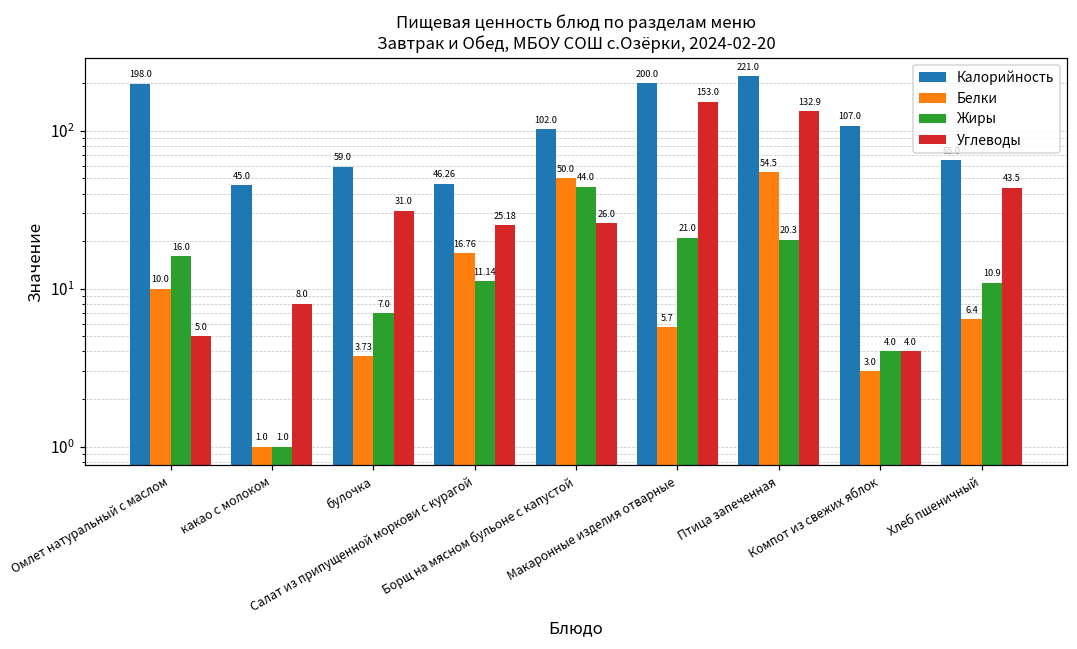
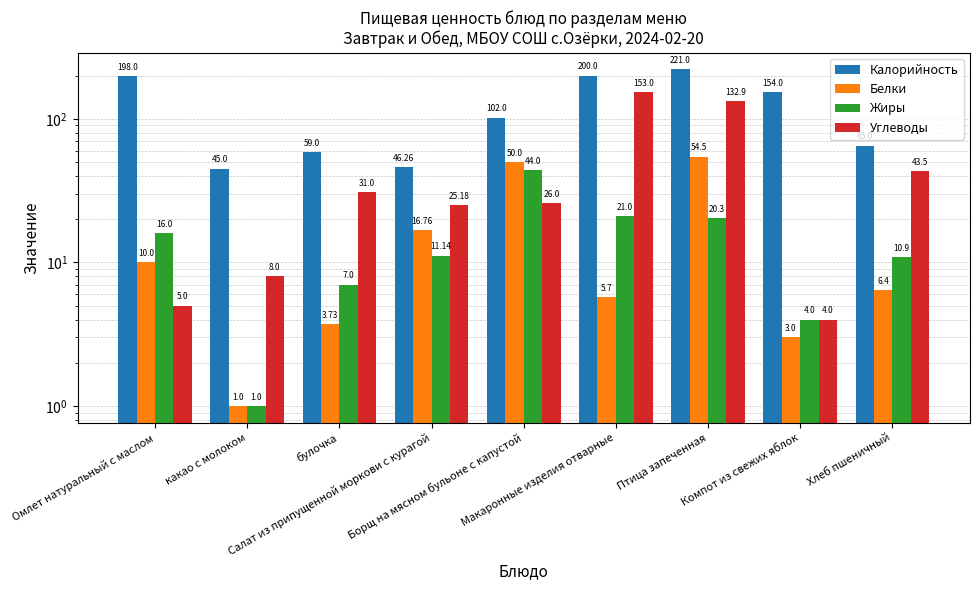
  {
    "Калорийность": {
      "Омлет натуральный с маслом": 198.0,
      "какао с молоком": 45.0,
      "булочка": 59.0,
      "Салат из припущенной моркови с курагой": 46.26,
      "Борщ на мясном бульоне с капустой": 102.0,
      "Макаронные изделия отварные": 200.0,
      "Птица запеченная": 221.0,
-     "Компот из свежих яблок": 107.0
+     "Компот из свежих яблок": 154.0
    },
    "Белки": {
      "Омлет натуральный с маслом": 10.0,
      "какао с молоком": 1.0,
      "булочка": 3.73,
      "Салат из припущенной моркови с курагой": 16.76,
      "Борщ на мясном бульоне с капустой": 50.0,
      "Макаронные изделия отварные": 5.7,
      "Птица запеченная": 54.5,
      "Компот из свежих яблок": 3.0,
      "Хлеб пшеничный": 6.4
    },
    "Жиры": {
      "Омлет натуральный с маслом": 16.0,
      "какао с молоком": 1.0,
      "булочка": 7.0,
      "Салат из припущенной моркови с курагой": 11.14,
      "Борщ на мясном бульоне с капустой": 44.0,
      "Макаронные изделия отварные": 21.0,
      "Птица запеченная": 20.3,
      "Компот из свежих яблок": 4.0,
      "Хлеб пшеничный": 10.9
    },
    "Углеводы": {
      "Омлет натуральный с маслом": 5.0,
      "какао с молоком": 8.0,
      "булочка": 31.0,
      "Салат из припущенной моркови с курагой": 25.18,
      "Борщ на мясном бульоне с капустой": 26.0,
      "Макаронные изделия отварные": 153.0,
      "Птица запеченная": 132.9,
      "Компот из свежих яблок": 4.0,
      "Хлеб пшеничный": 43.5
    }
  }
